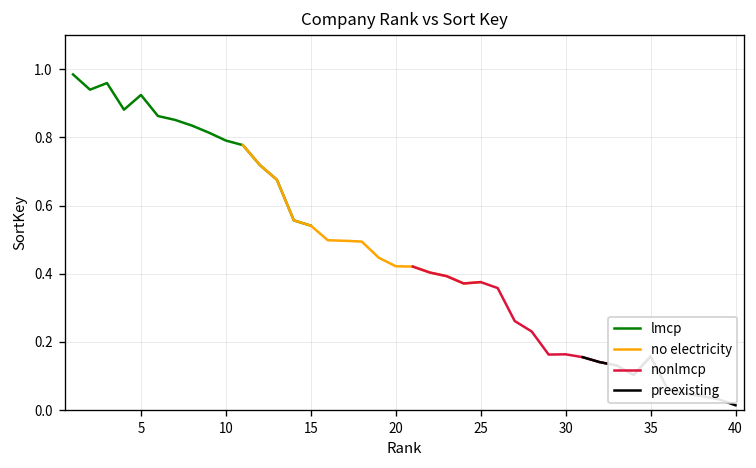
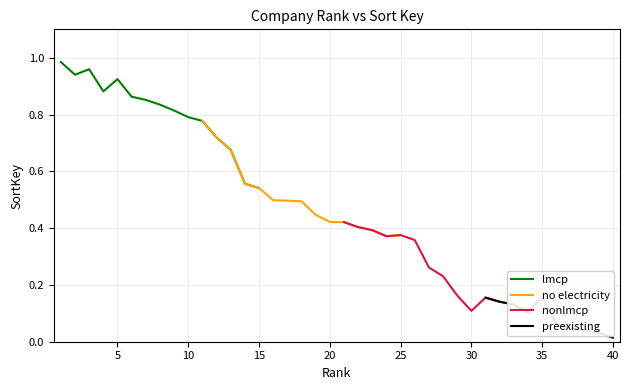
  {
    "lmcp": {
      "5": 0.92,
      "10": 0.79
    },
    "no electricity": {
      "20": 0.42
    },
    "nonlmcp": {
-     "30": 0.16
+     "30": 0.11
    },
    "preexisting": {
      "40": 0.01
    }
  }
